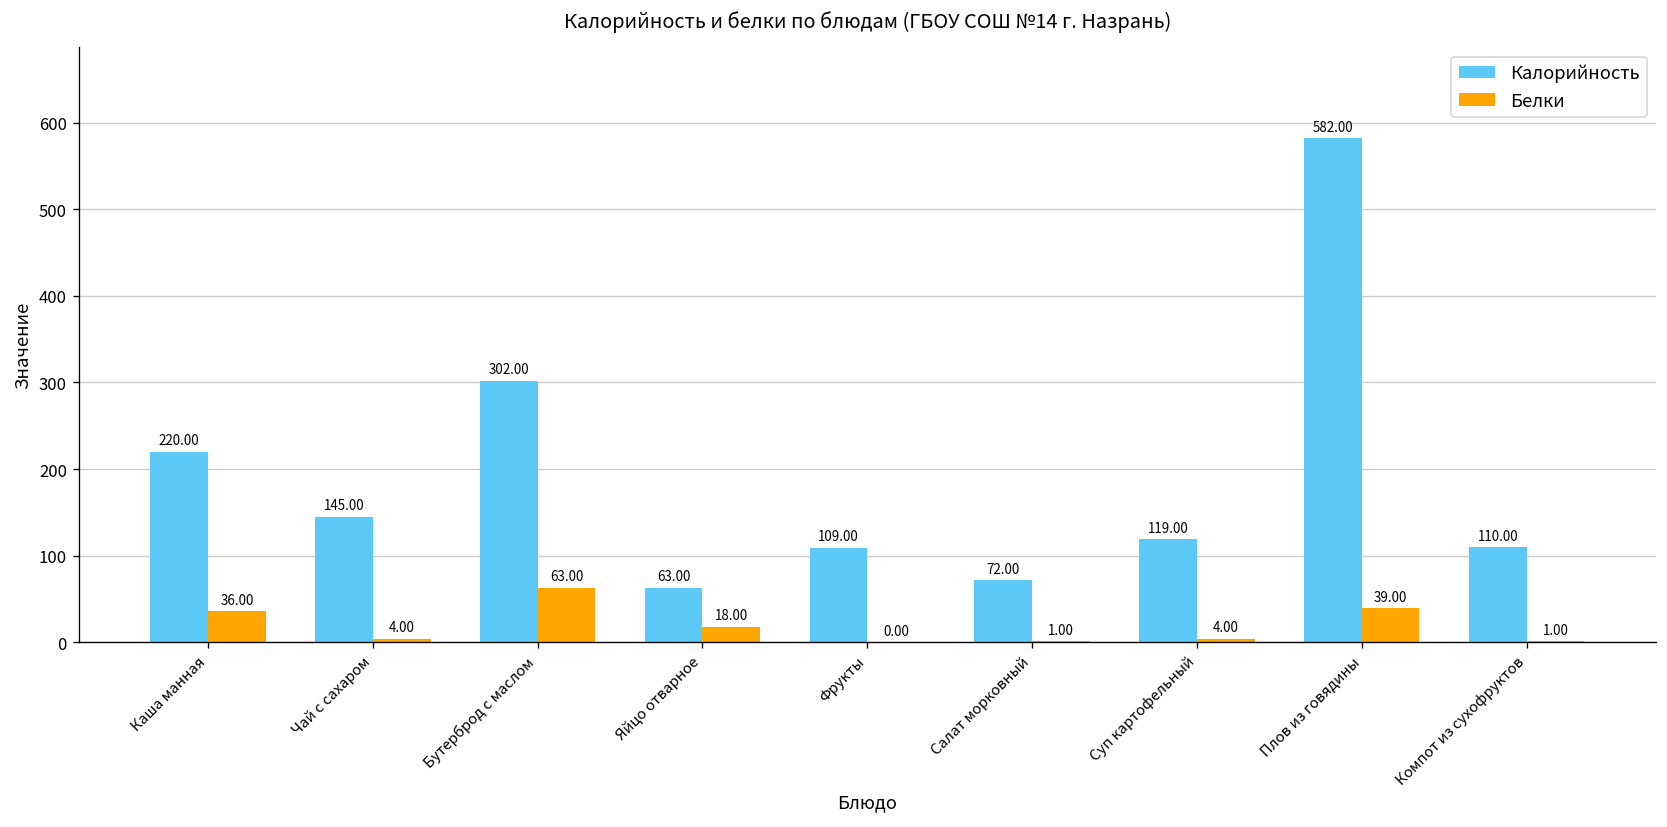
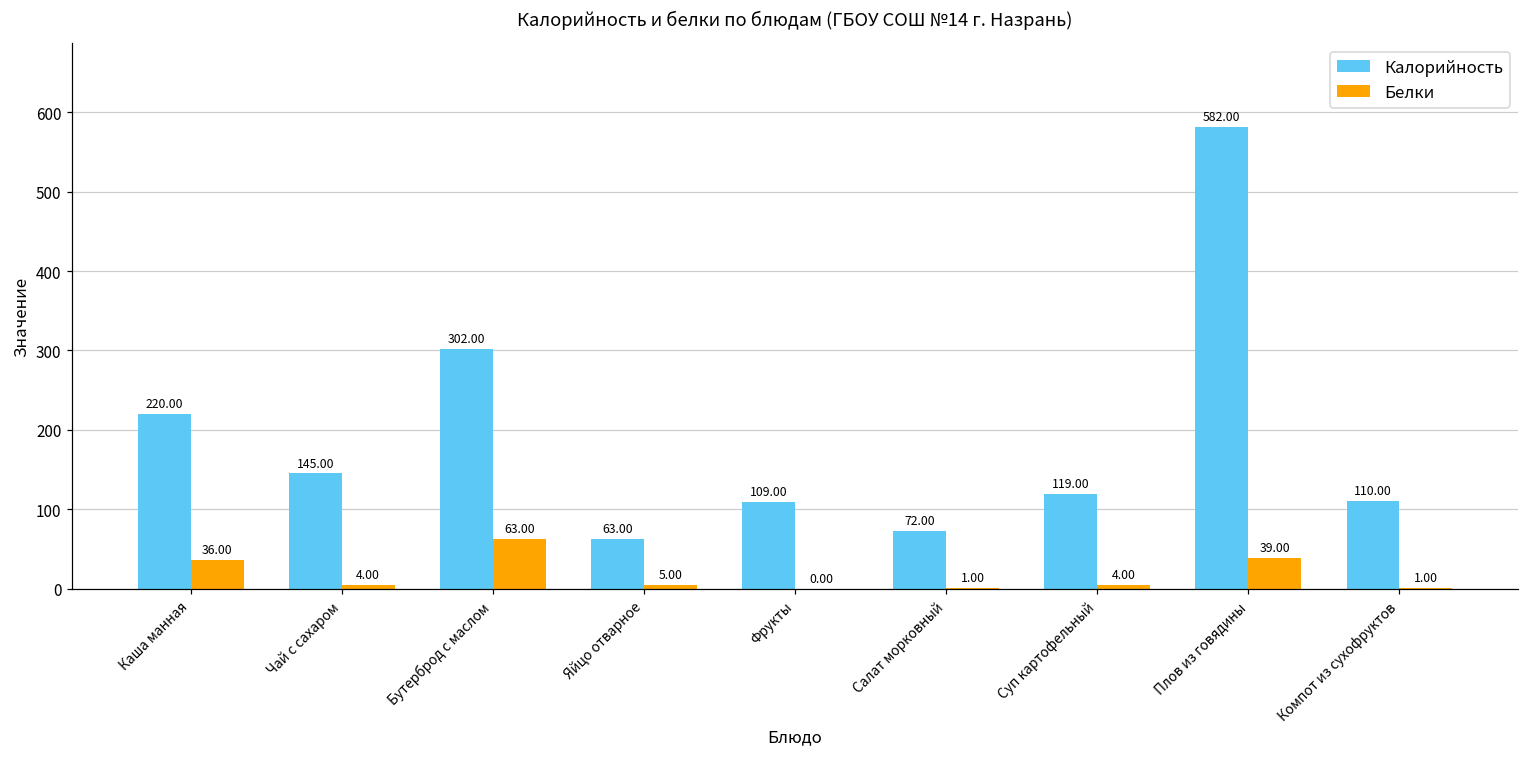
  {
    "Калорийность": {
      "Каша манная": 220.00,
      "Чай с сахаром": 145.00,
      "Бутерброд с маслом": 302.00,
      "Яйцо отварное": 63.00,
      "Фрукты": 109.00,
      "Салат морковный": 72.00,
      "Суп картофельный": 119.00,
      "Плов из говядины": 582.00,
      "Компот из сухофруктов": 110.00
    },
    "Белки": {
      "Каша манная": 36.00,
      "Чай с сахаром": 4.00,
      "Бутерброд с маслом": 63.00,
-     "Яйцо отварное": 18.00,
+     "Яйцо отварное": 5.00,
      "Фрукты": 0.00,
      "Салат морковный": 1.00,
      "Суп картофельный": 4.00,
      "Плов из говядины": 39.00,
      "Компот из сухофруктов": 1.00
    }
  }
